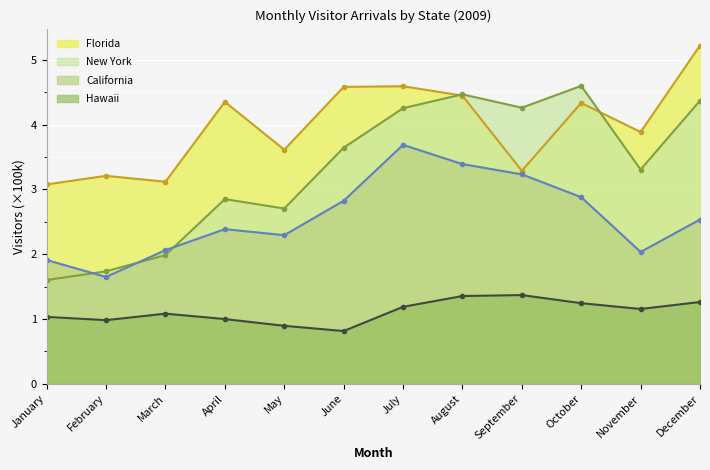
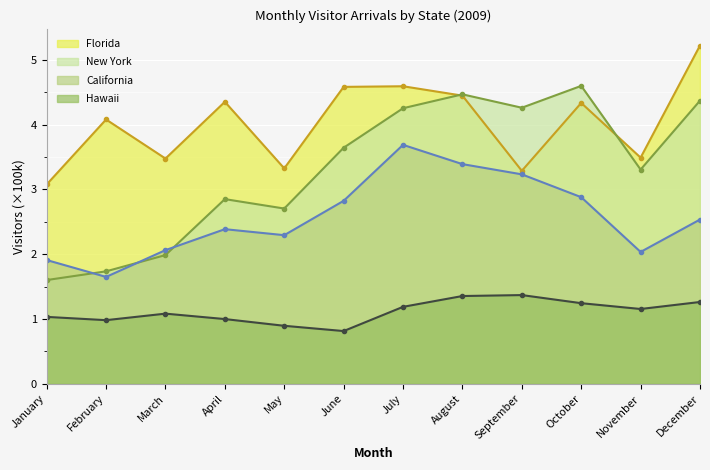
  {
    "Florida": {
      "January": 3.1,
-     "February": 3.2,
-     "March": 3.1,
+     "February": 4.1,
+     "March": 3.5,
      "April": 4.4,
-     "May": 3.6,
+     "May": 3.3,
      "June": 4.6,
      "July": 4.6,
      "September": 3.3,
      "October": 4.3,
-     "November": 3.9,
+     "November": 3.5,
      "December": 5.2
    }
  }
